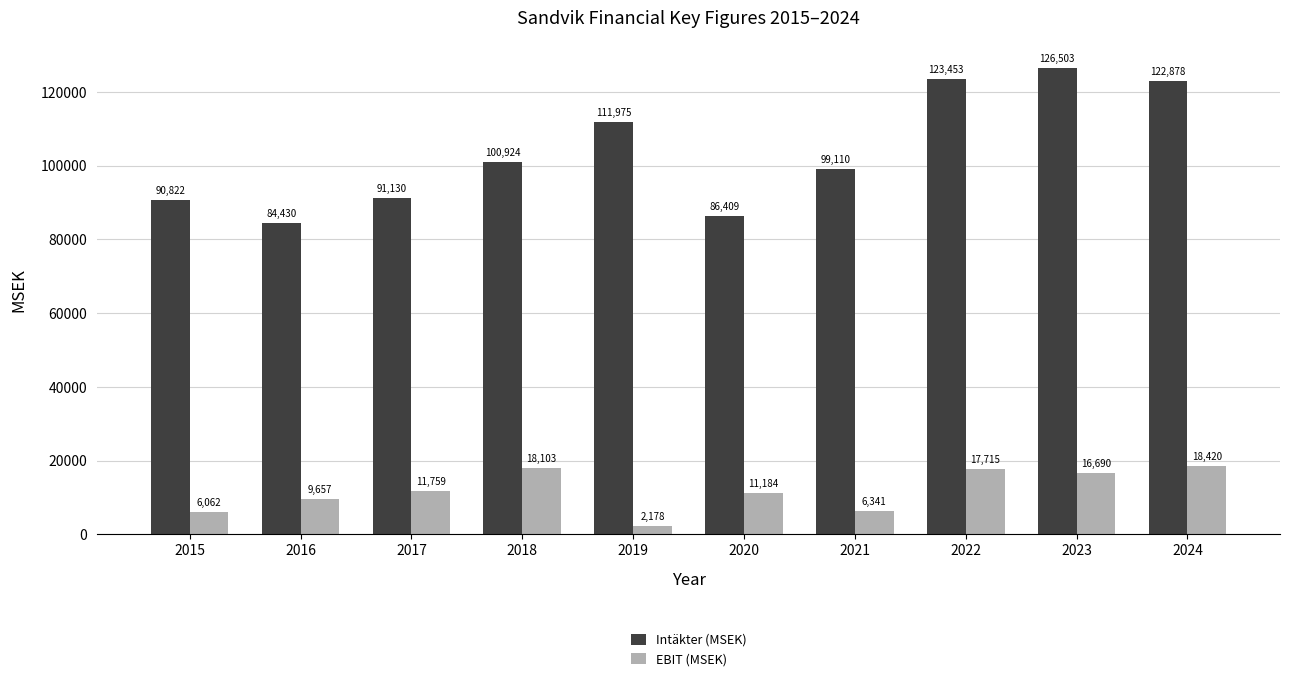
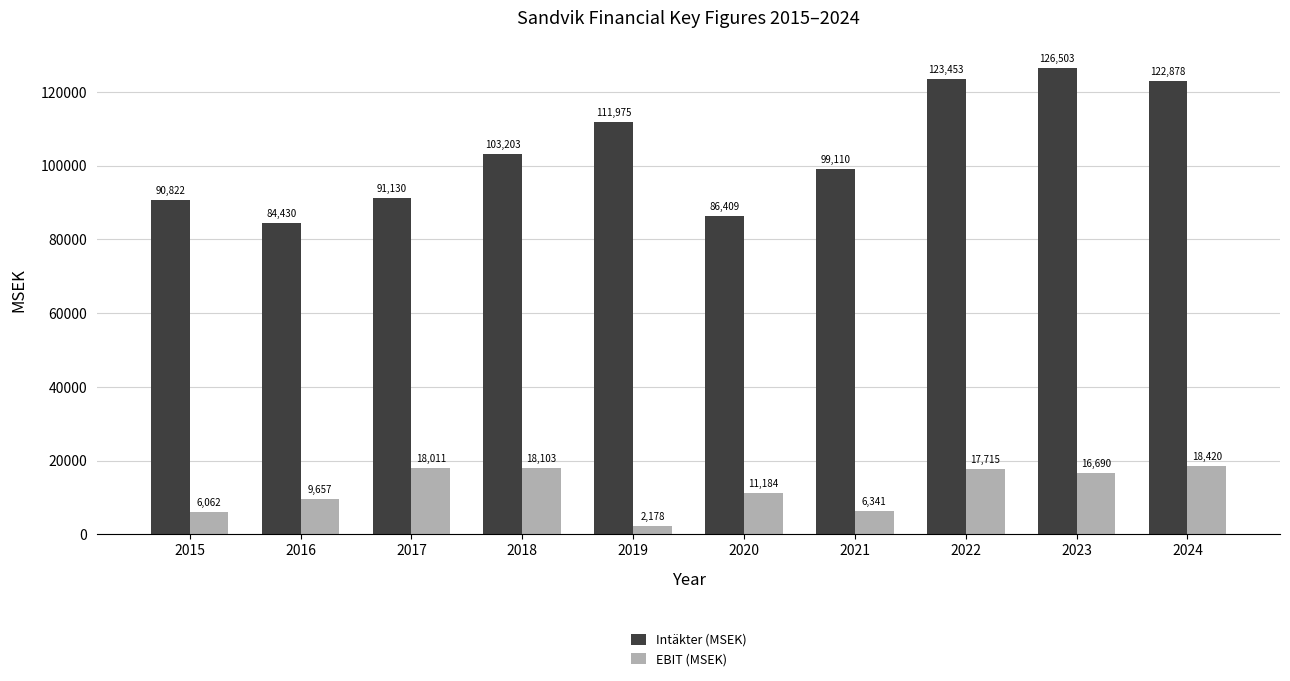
  {
    "Intäkter (MSEK)": {
      "2015": "90,822",
      "2016": "84,430",
      "2017": "91,130",
-     "2018": "100,924",
+     "2018": "103,203",
      "2019": "111,975",
      "2020": "86,409",
      "2021": "99,110",
      "2022": "123,453",
      "2023": "126,503",
      "2024": "122,878"
    },
    "EBIT (MSEK)": {
      "2015": "6,062",
      "2016": "9,657",
-     "2017": "11,759",
+     "2017": "18,011",
      "2018": "18,103",
      "2019": "2,178",
      "2020": "11,184",
      "2021": "6,341",
      "2022": "17,715",
      "2023": "16,690",
      "2024": "18,420"
    }
  }
